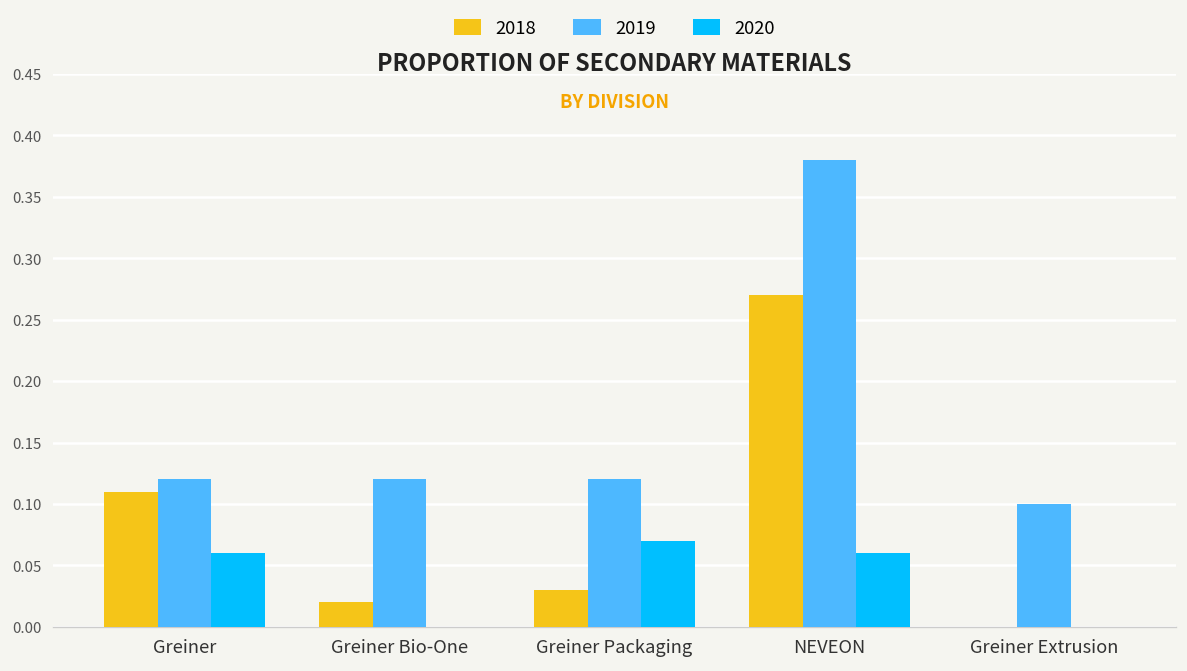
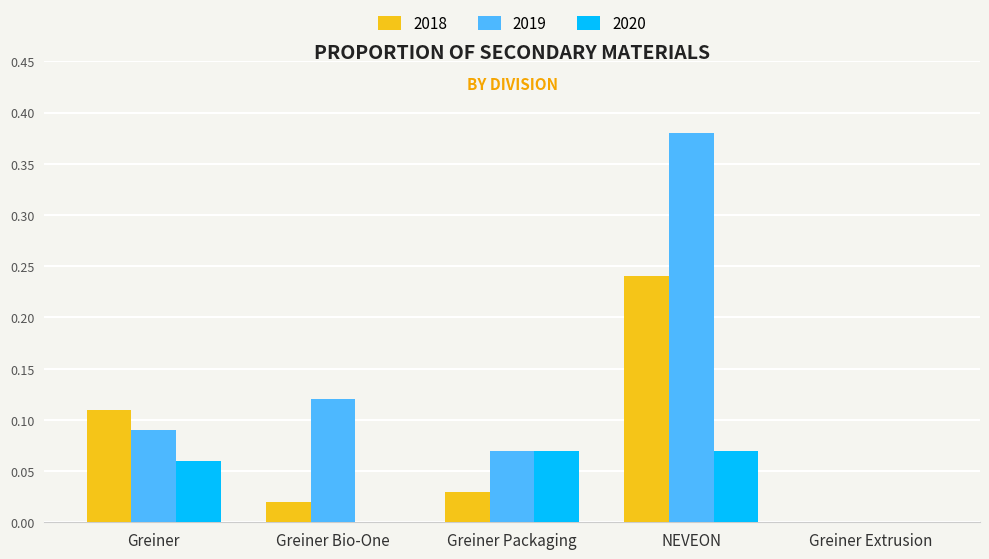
  {
    "2018": {
      "Greiner": 0.11,
      "Greiner Bio-One": 0.02,
      "Greiner Packaging": 0.03,
-     "NEVEON": 0.27,
+     "NEVEON": 0.24,
      "Greiner Extrusion": 0.00
    },
    "2019": {
-     "Greiner": 0.12,
+     "Greiner": 0.09,
      "Greiner Bio-One": 0.12,
-     "Greiner Packaging": 0.12,
+     "Greiner Packaging": 0.07,
      "NEVEON": 0.38,
-     "Greiner Extrusion": 0.1
+     "Greiner Extrusion": 0.0
    },
    "2020": {
      "Greiner": 0.06,
      "Greiner Bio-One": 0.00,
      "Greiner Packaging": 0.07,
-     "NEVEON": 0.06,
+     "NEVEON": 0.07,
      "Greiner Extrusion": 0.00
    }
  }
